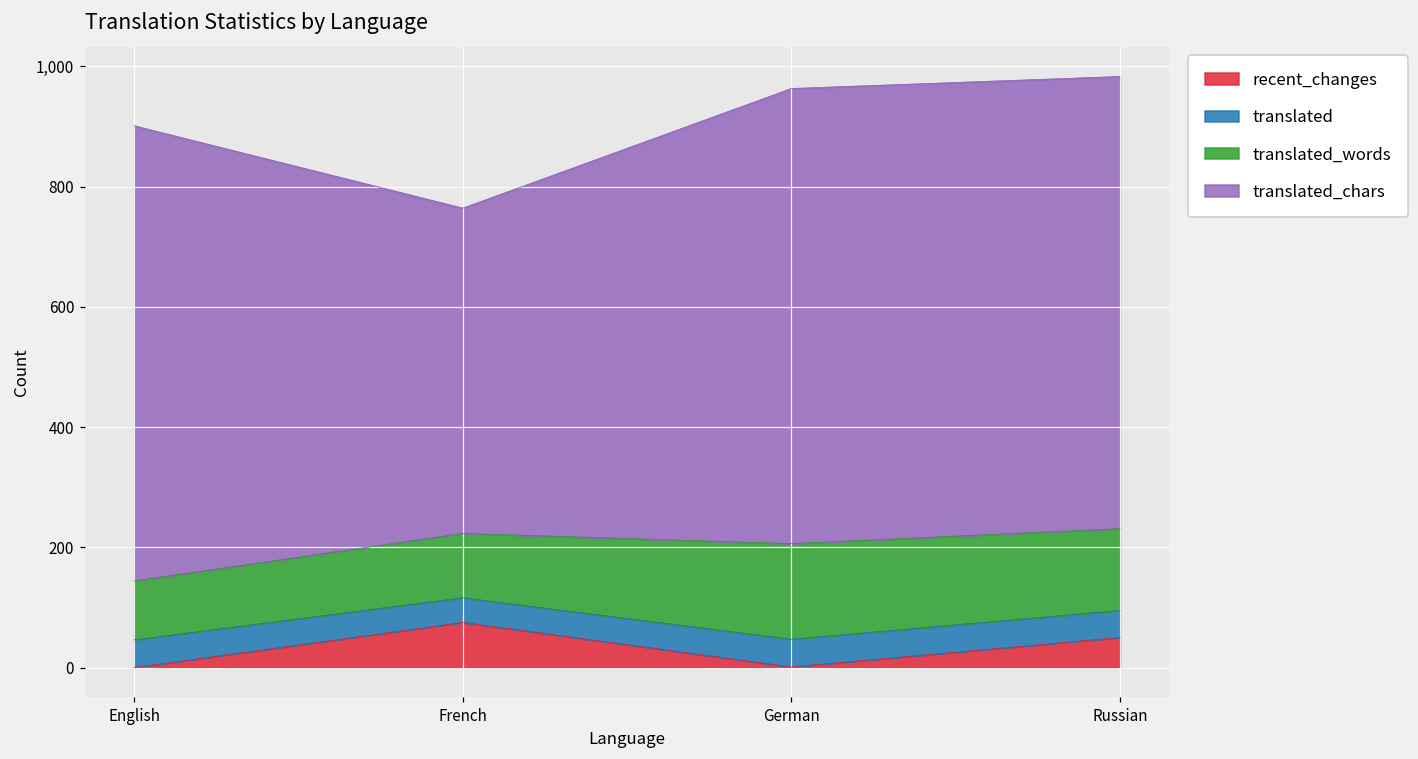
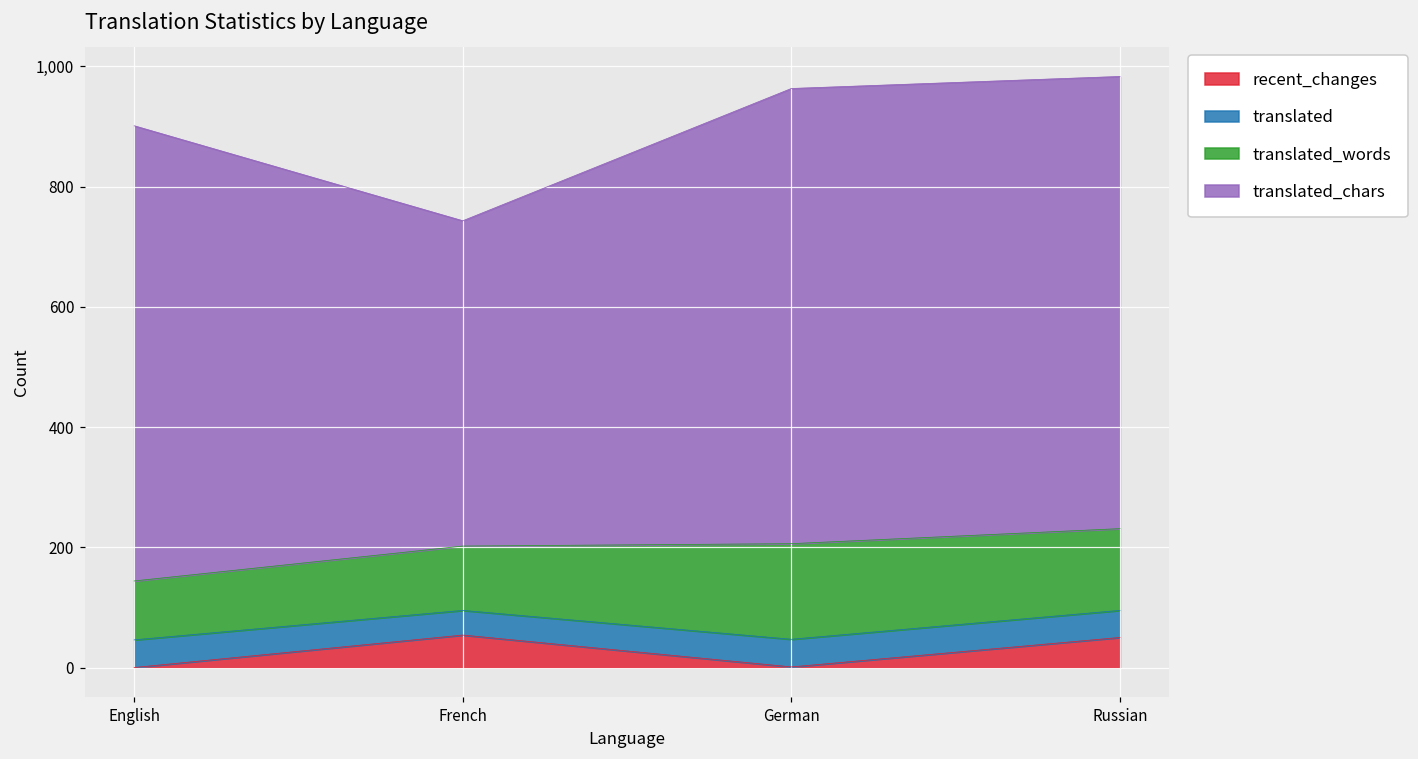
  {
    "recent_changes": {
      "English": 0,
-     "French": 80,
+     "French": 50,
      "German": 0,
      "Russian": 50
    },
    "translated": {
      "English": 50,
      "French": 40,
      "German": 50,
      "Russian": 50
    },
    "translated_words": {
      "English": 100,
      "French": 110,
      "German": 160,
      "Russian": 140
    },
    "translated_chars": {
      "English": 760,
      "French": 540,
      "German": 760,
      "Russian": 750
    }
  }
